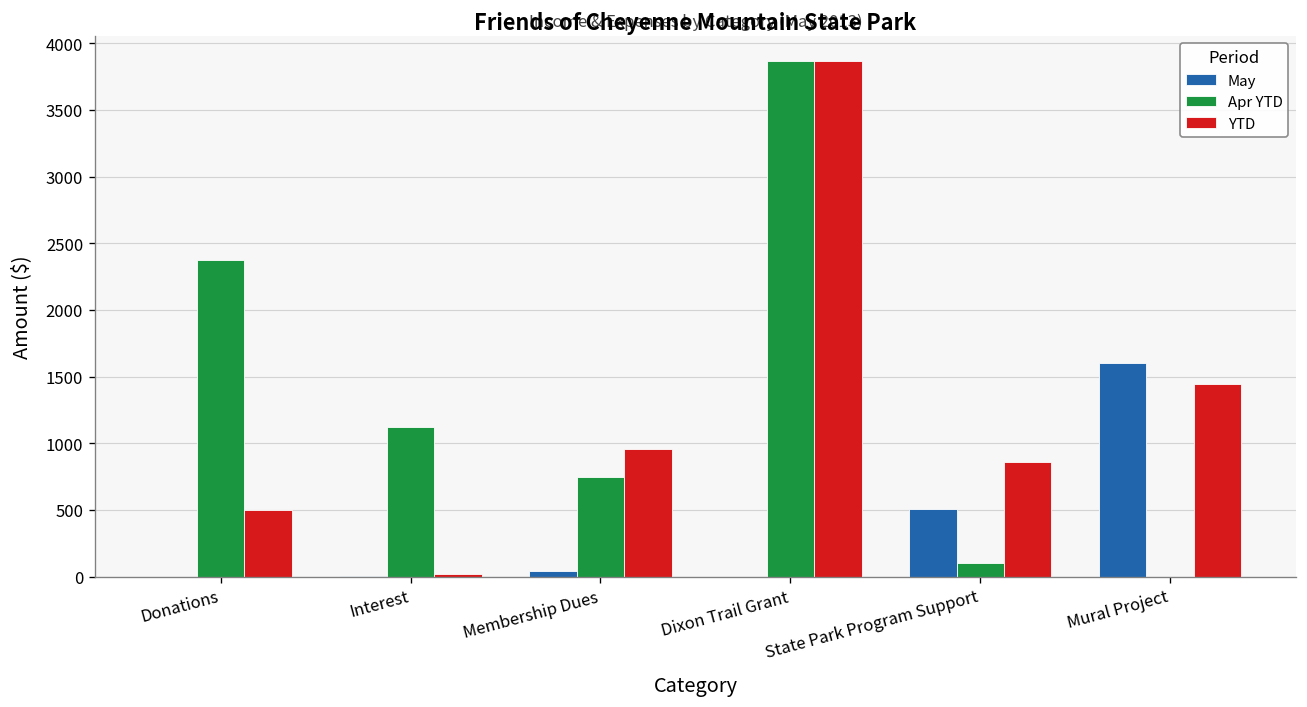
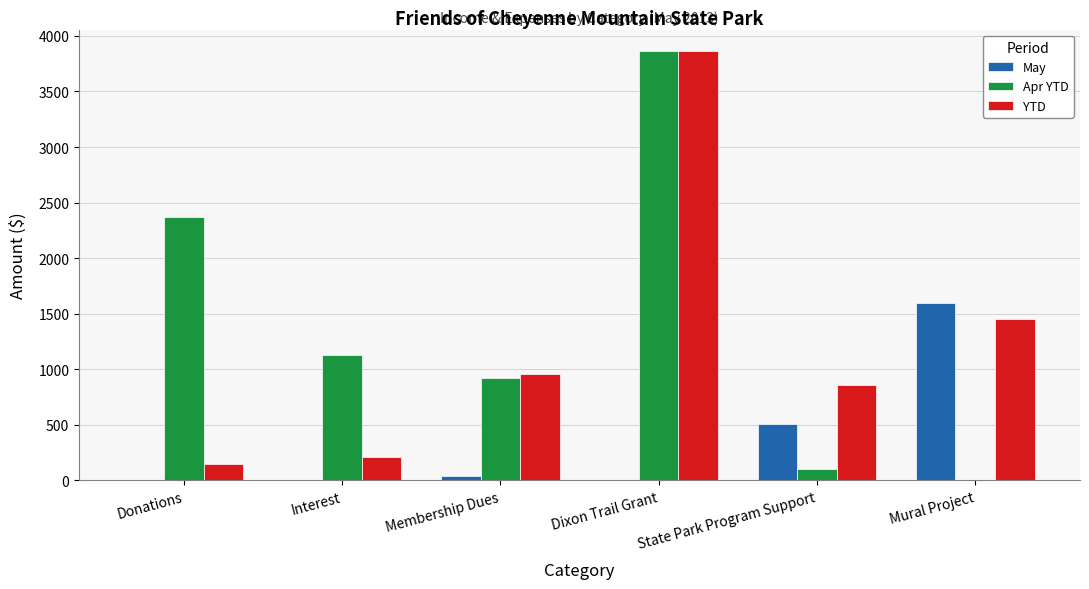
  {
    "May": {
      "Donations": 0,
      "Membership Dues": 40,
      "Dixon Trail Grant": 0,
      "State Park Program Support": 510,
      "Mural Project": 1600
    },
    "Apr YTD": {
      "Donations": 2370,
      "Interest": 1120,
-     "Membership Dues": 740,
+     "Membership Dues": 920,
      "Dixon Trail Grant": 3860,
      "State Park Program Support": 100,
      "Mural Project": 0
    },
    "YTD": {
-     "Donations": 500,
-     "Interest": 20,
+     "Donations": 150,
+     "Interest": 210,
      "Membership Dues": 960,
      "Dixon Trail Grant": 3860,
      "State Park Program Support": 860,
      "Mural Project": 1450
    }
  }
